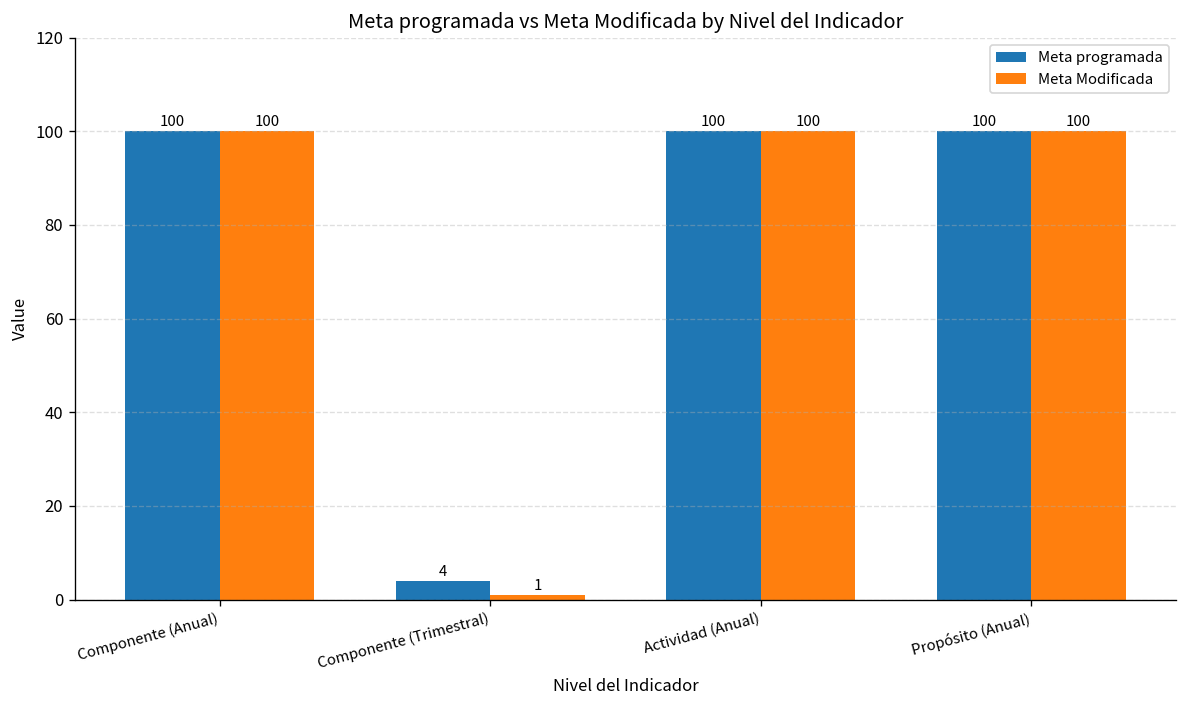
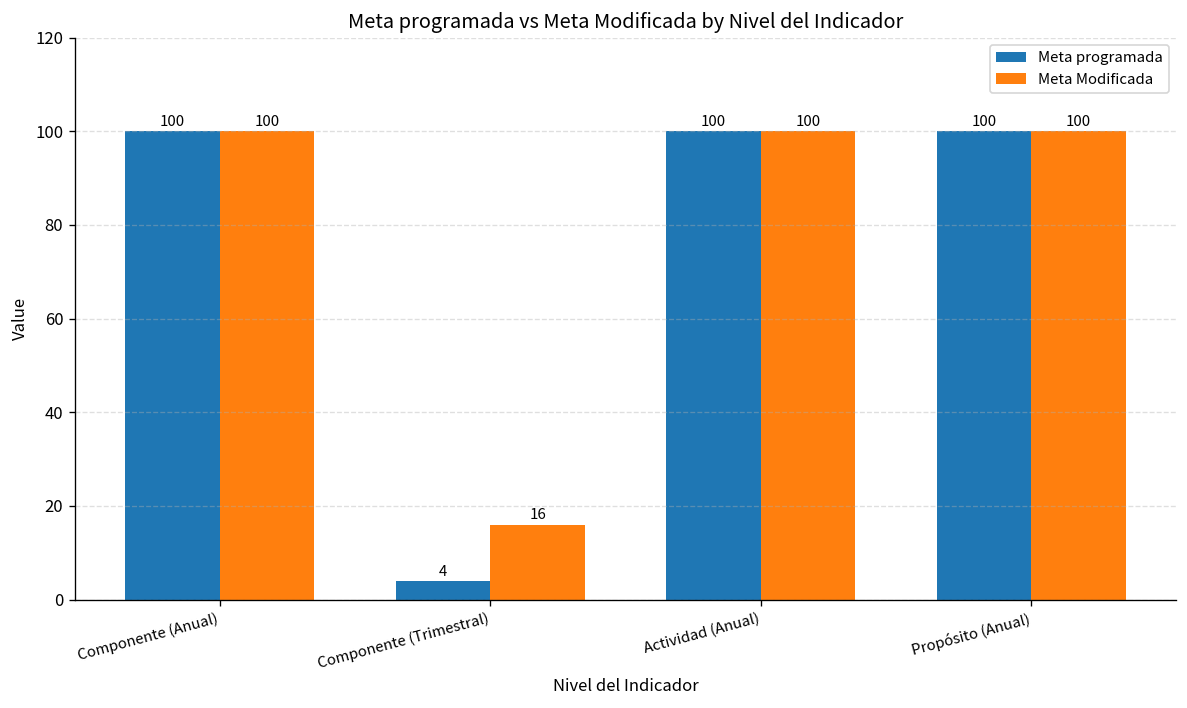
  {
    "Meta programada": {
      "Componente (Anual)": 100,
      "Componente (Trimestral)": 4,
      "Actividad (Anual)": 100,
      "Propósito (Anual)": 100
    },
    "Meta Modificada": {
      "Componente (Anual)": 100,
-     "Componente (Trimestral)": 1,
+     "Componente (Trimestral)": 16,
      "Actividad (Anual)": 100,
      "Propósito (Anual)": 100
    }
  }
